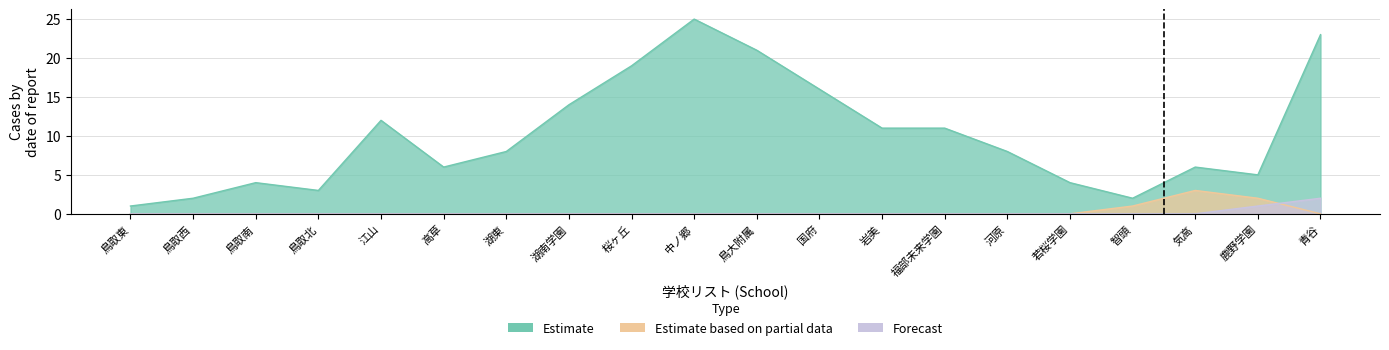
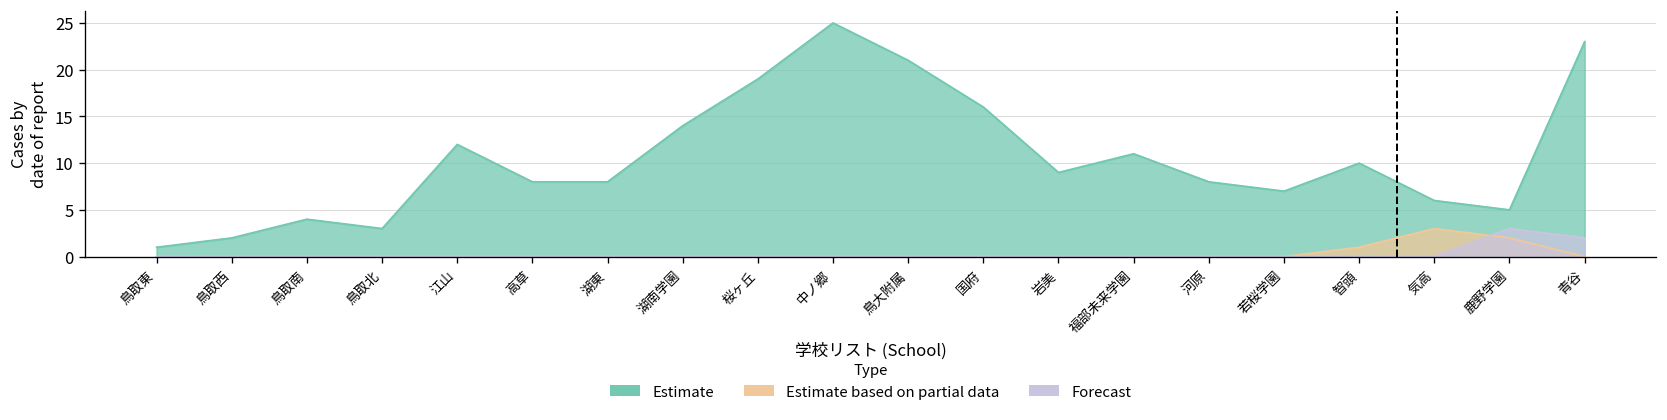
  {
    "Estimate": {
      "鳥取東": 1,
      "鳥取西": 2,
      "鳥取南": 4,
      "鳥取北": 3,
      "江山": 12,
-     "高草": 6,
+     "高草": 8,
      "湖東": 8,
      "湖南学園": 14,
      "桜ヶ丘": 19,
      "中ノ郷": 25,
      "鳥大附属": 21,
      "国府": 16,
-     "岩美": 11,
+     "岩美": 9,
      "福部未来学園": 11,
      "河原": 8,
-     "若桜学園": 4,
-     "智頭": 2,
+     "若桜学園": 7,
+     "智頭": 10,
      "気高": 6,
      "鹿野学園": 5,
      "青谷": 23
    },
    "Estimate based on partial data": {
      "智頭": 1,
      "気高": 3,
      "鹿野学園": 2,
      "青谷": 0
    },
    "Forecast": {
      "智頭": 0,
      "気高": 0,
-     "鹿野学園": 1,
+     "鹿野学園": 3,
      "青谷": 2
    }
  }
